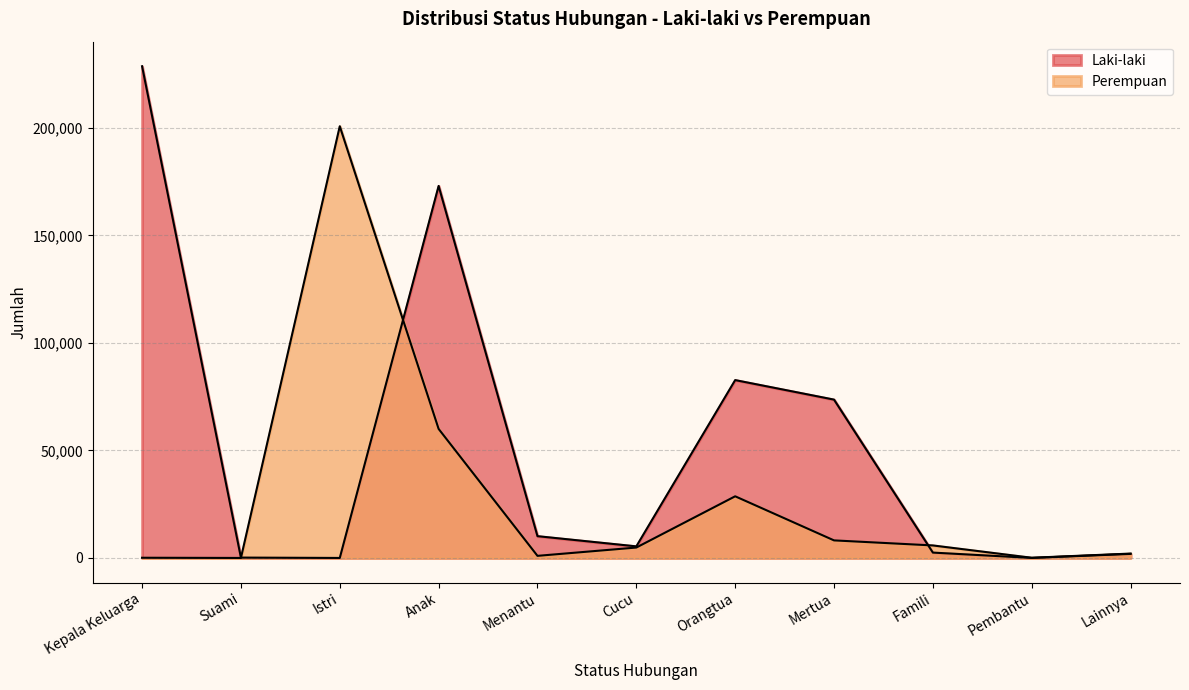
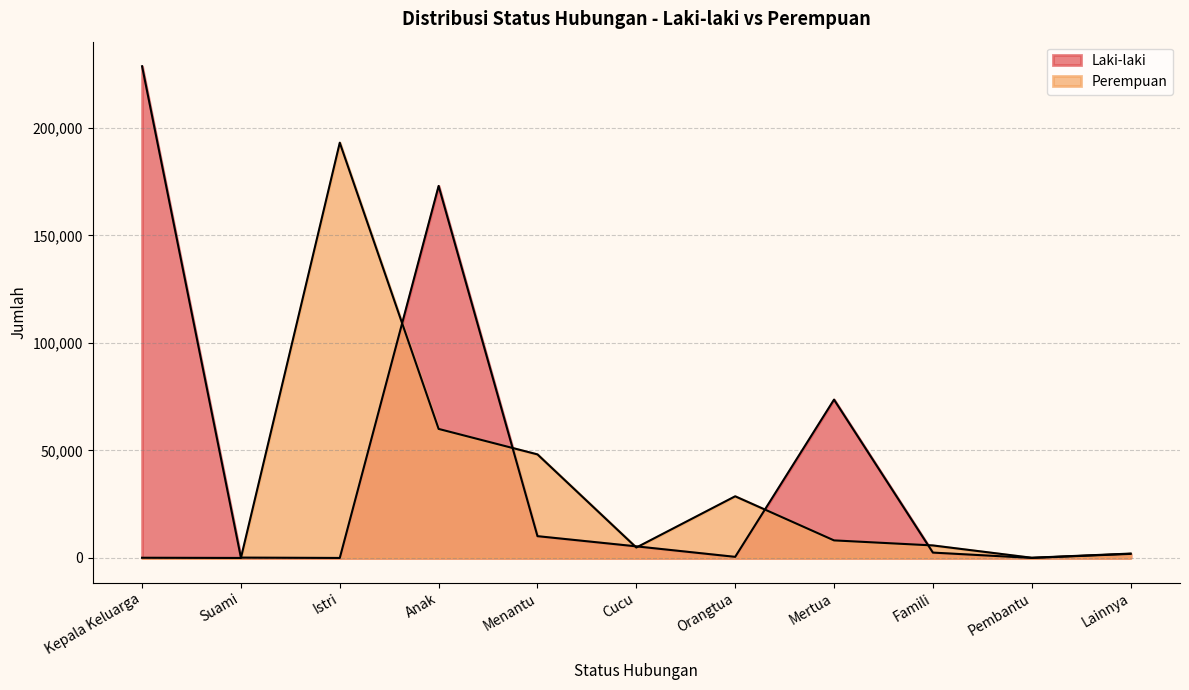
  {
    "Laki-laki": {
      "Kepala Keluarga": "229,000",
      "Istri": "0",
      "Anak": "173,000",
      "Menantu": "10,000",
-     "Orangtua": "83,000",
+     "Orangtua": "1,000",
      "Mertua": "74,000",
      "Famili": "2,000"
    },
    "Perempuan": {
      "Kepala Keluarga": "0",
-     "Istri": "201,000",
+     "Istri": "193,000",
      "Anak": "60,000",
-     "Menantu": "1,000",
+     "Menantu": "48,000",
      "Orangtua": "29,000",
      "Mertua": "8,000",
      "Famili": "6,000"
    }
  }
